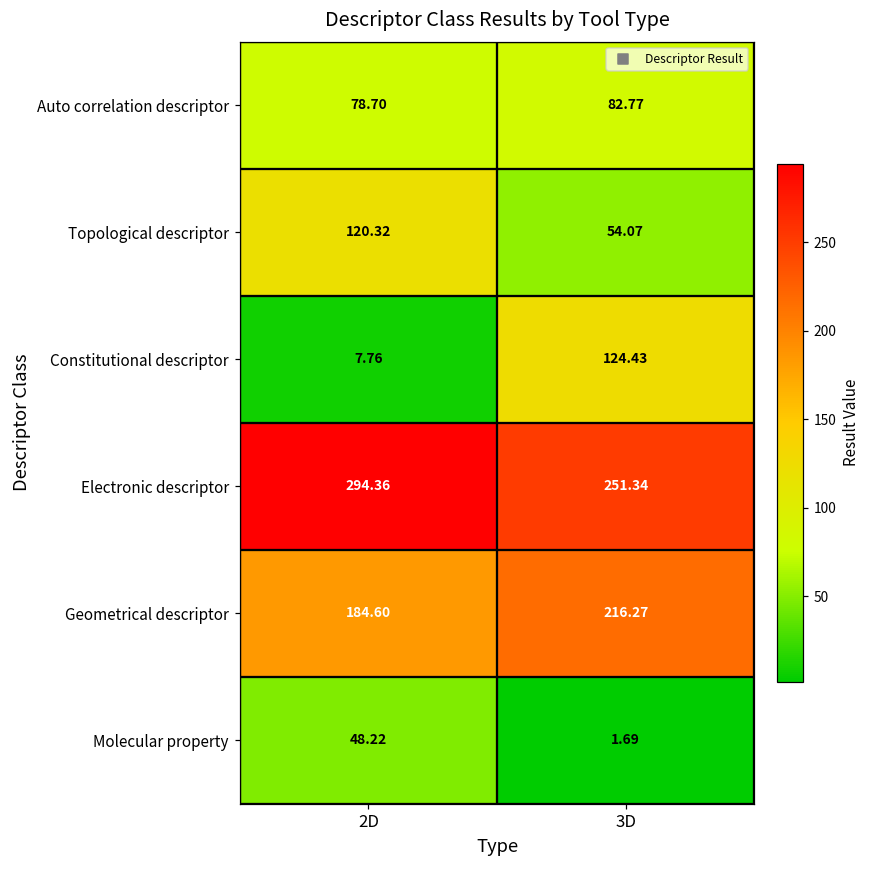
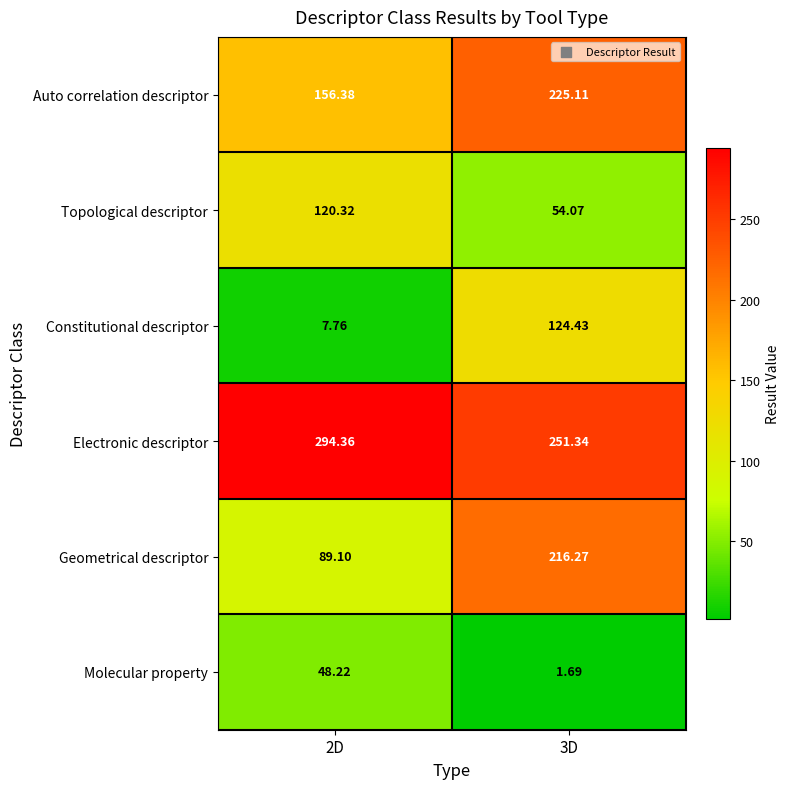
  {
    "Auto correlation descriptor": {
-     "2D": 78.70,
-     "3D": 82.77
+     "2D": 156.38,
+     "3D": 225.11
    },
    "Topological descriptor": {
      "2D": 120.32,
      "3D": 54.07
    },
    "Constitutional descriptor": {
      "2D": 7.76,
      "3D": 124.43
    },
    "Electronic descriptor": {
      "2D": 294.36,
      "3D": 251.34
    },
    "Geometrical descriptor": {
-     "2D": 184.60,
+     "2D": 89.10,
      "3D": 216.27
    },
    "Molecular property": {
      "2D": 48.22,
      "3D": 1.69
    }
  }
